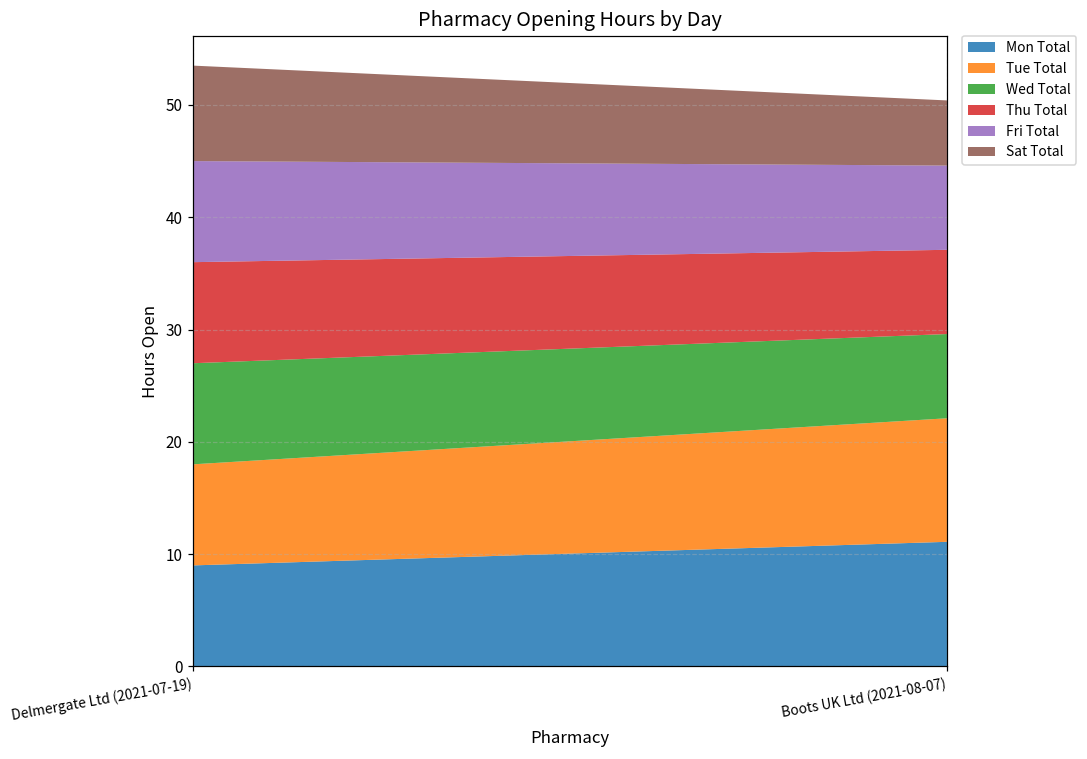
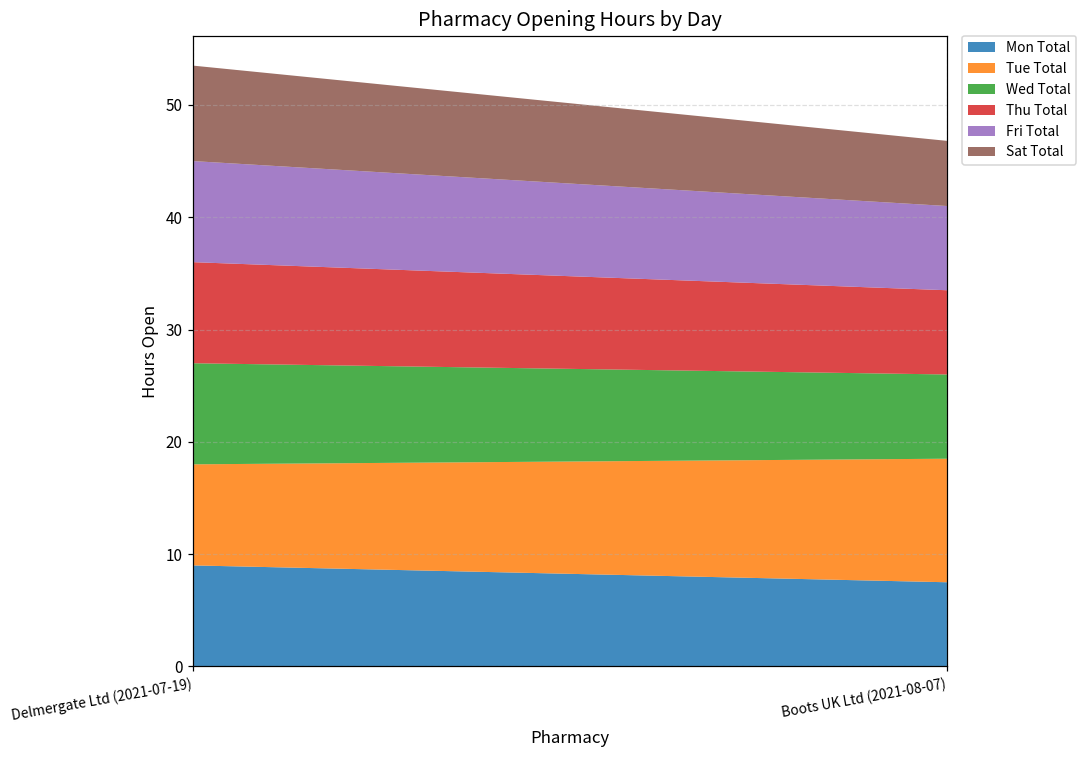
  {
    "Mon Total": {
      "Delmergate Ltd (2021-07-19)": 9.0,
-     "Boots UK Ltd (2021-08-07)": 11.1
+     "Boots UK Ltd (2021-08-07)": 7.5
    },
    "Tue Total": {
      "Delmergate Ltd (2021-07-19)": 9.0,
      "Boots UK Ltd (2021-08-07)": 11.0
    },
    "Wed Total": {
      "Delmergate Ltd (2021-07-19)": 9.0,
      "Boots UK Ltd (2021-08-07)": 7.5
    },
    "Thu Total": {
      "Delmergate Ltd (2021-07-19)": 9.0,
      "Boots UK Ltd (2021-08-07)": 7.5
    },
    "Fri Total": {
      "Delmergate Ltd (2021-07-19)": 9.0,
      "Boots UK Ltd (2021-08-07)": 7.5
    },
    "Sat Total": {
      "Delmergate Ltd (2021-07-19)": 8.5,
      "Boots UK Ltd (2021-08-07)": 5.8
    }
  }
